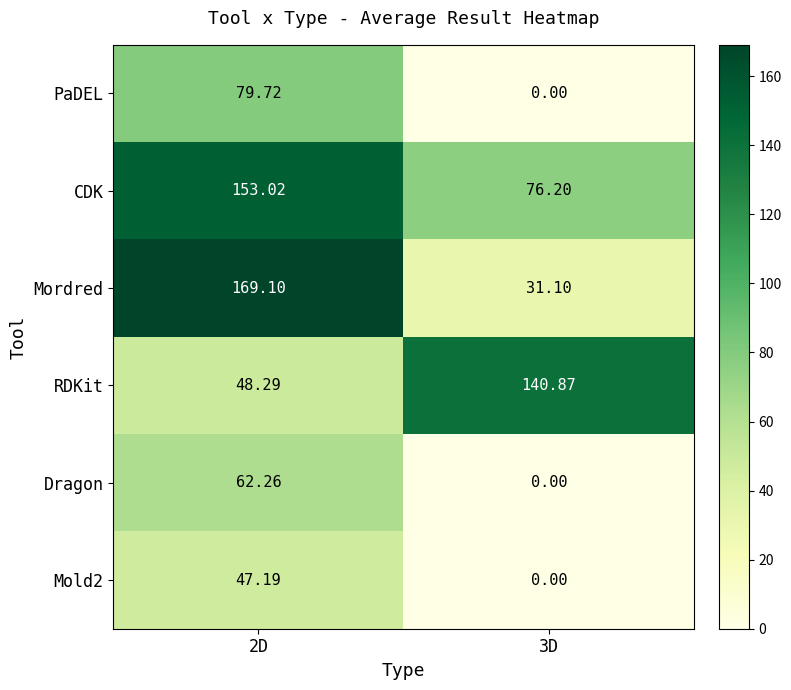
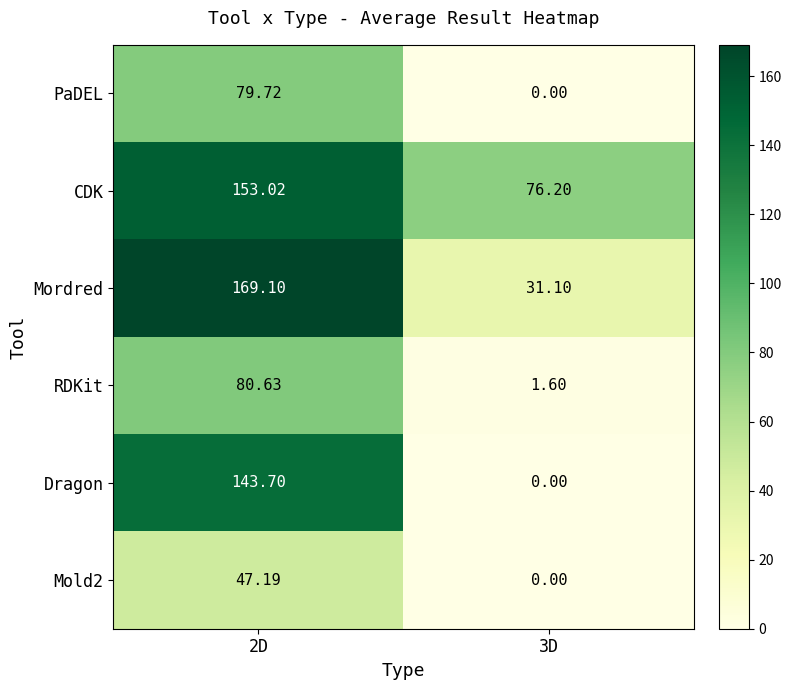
  {
    "PaDEL": {
      "2D": 79.72,
      "3D": 0.00
    },
    "CDK": {
      "2D": 153.02,
      "3D": 76.20
    },
    "Mordred": {
      "2D": 169.10,
      "3D": 31.10
    },
    "RDKit": {
-     "2D": 48.29,
-     "3D": 140.87
+     "2D": 80.63,
+     "3D": 1.60
    },
    "Dragon": {
-     "2D": 62.26,
+     "2D": 143.70,
      "3D": 0.00
    },
    "Mold2": {
      "2D": 47.19,
      "3D": 0.00
    }
  }
